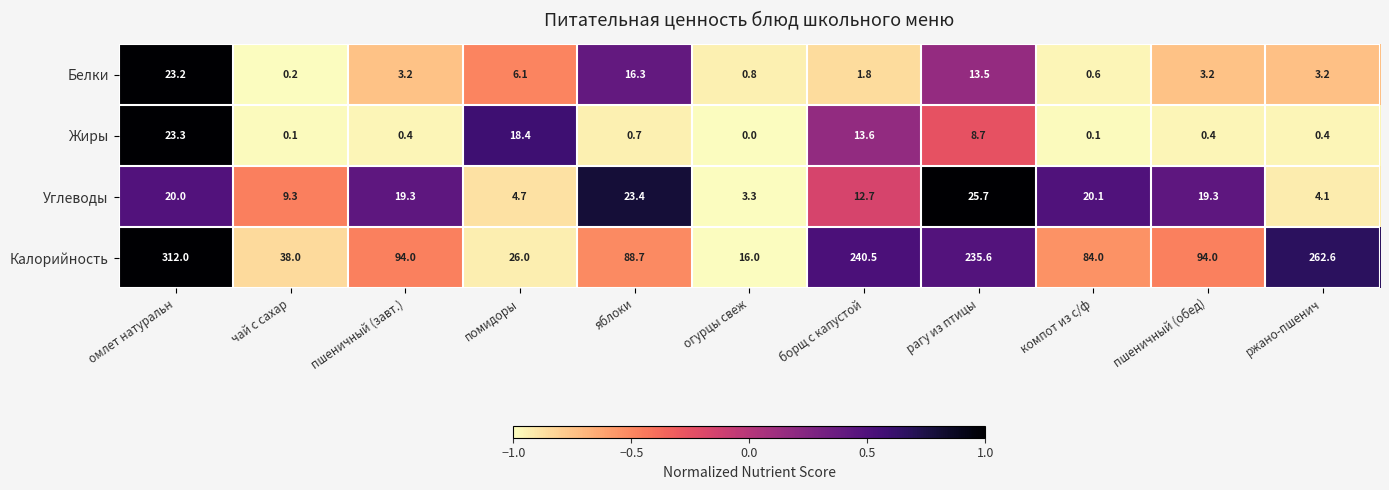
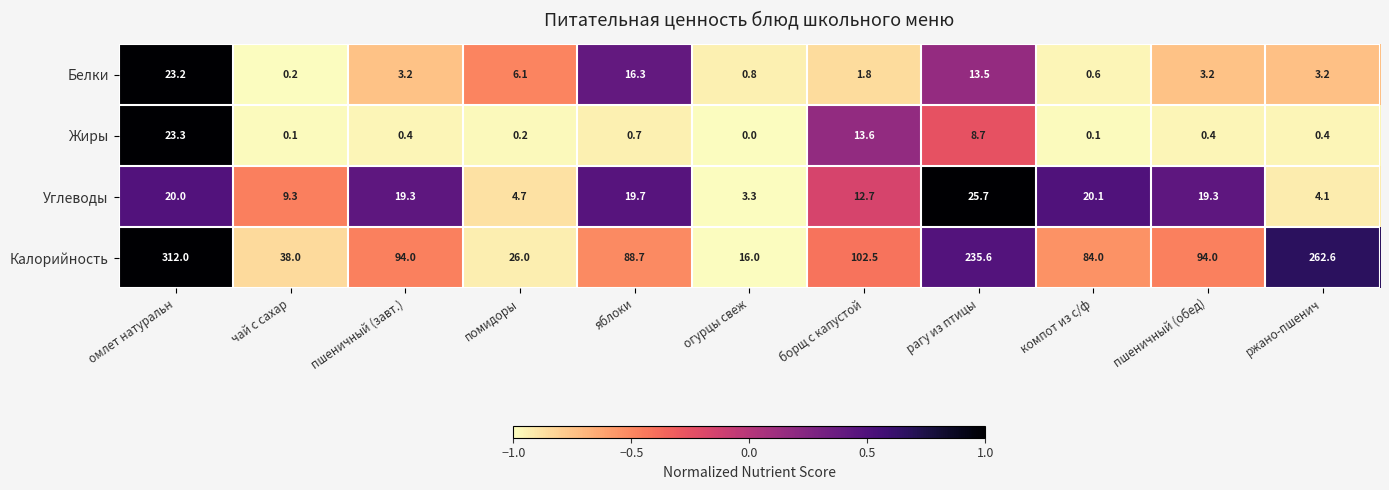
  {
    "Белки": {
      "омлет натуральн": 23.2,
      "чай с сахар": 0.2,
      "пшеничный (завт.)": 3.2,
      "помидоры": 6.1,
      "яблоки": 16.3,
      "огурцы свеж": 0.8,
      "борщ с капустой": 1.8,
      "рагу из птицы": 13.5,
      "компот из с/ф": 0.6,
      "пшеничный (обед)": 3.2,
      "ржано-пшенич": 3.2
    },
    "Жиры": {
      "омлет натуральн": 23.3,
      "чай с сахар": 0.1,
      "пшеничный (завт.)": 0.4,
-     "помидоры": 18.4,
+     "помидоры": 0.2,
      "яблоки": 0.7,
      "огурцы свеж": 0.0,
      "борщ с капустой": 13.6,
      "рагу из птицы": 8.7,
      "компот из с/ф": 0.1,
      "пшеничный (обед)": 0.4,
      "ржано-пшенич": 0.4
    },
    "Углеводы": {
      "омлет натуральн": 20.0,
      "чай с сахар": 9.3,
      "пшеничный (завт.)": 19.3,
      "помидоры": 4.7,
-     "яблоки": 23.4,
+     "яблоки": 19.7,
      "огурцы свеж": 3.3,
      "борщ с капустой": 12.7,
      "рагу из птицы": 25.7,
      "компот из с/ф": 20.1,
      "пшеничный (обед)": 19.3,
      "ржано-пшенич": 4.1
    },
    "Калорийность": {
      "омлет натуральн": 312.0,
      "чай с сахар": 38.0,
      "пшеничный (завт.)": 94.0,
      "помидоры": 26.0,
      "яблоки": 88.7,
      "огурцы свеж": 16.0,
-     "борщ с капустой": 240.5,
+     "борщ с капустой": 102.5,
      "рагу из птицы": 235.6,
      "компот из с/ф": 84.0,
      "пшеничный (обед)": 94.0,
      "ржано-пшенич": 262.6
    }
  }
